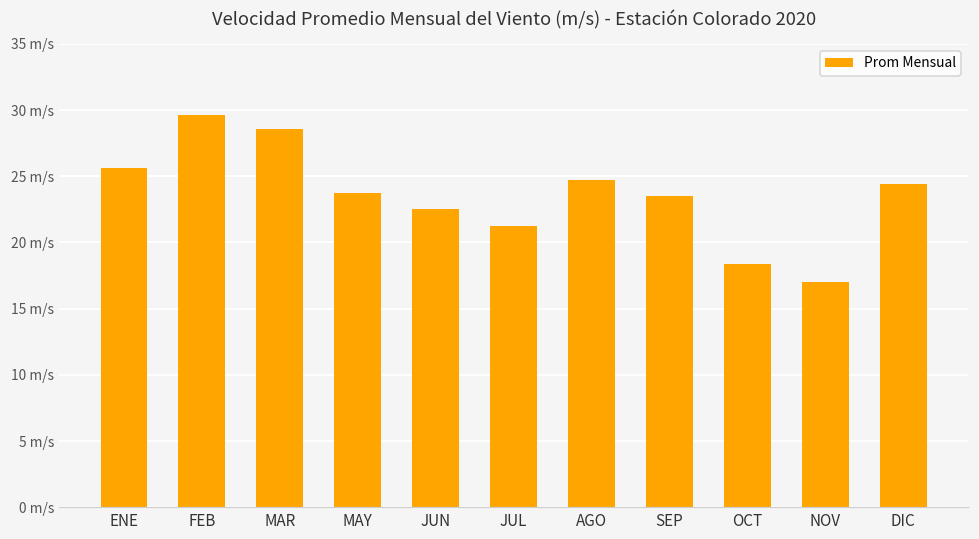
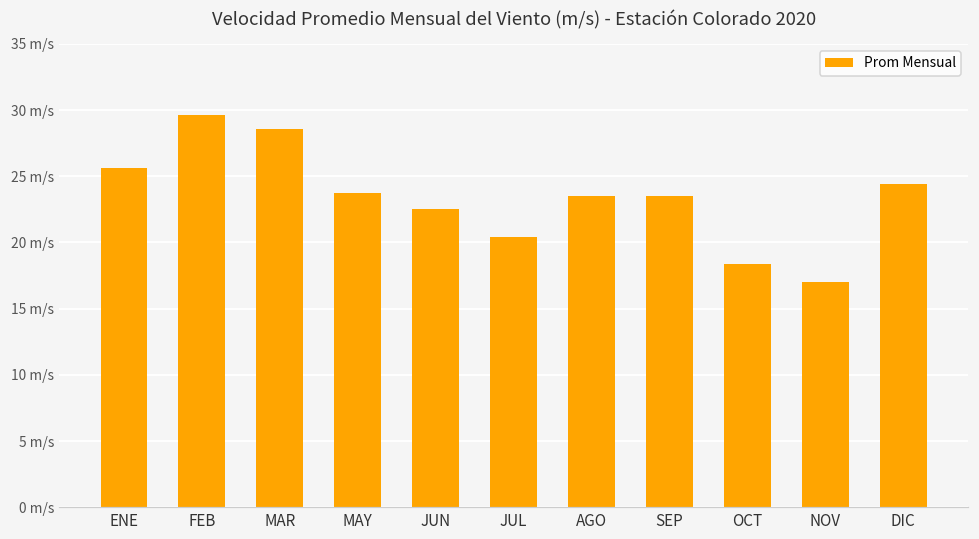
  {
    "ENE": "25.6 m/s",
    "FEB": "29.6 m/s",
    "MAR": "28.6 m/s",
    "MAY": "23.8 m/s",
    "JUN": "22.5 m/s",
-   "JUL": "21.3 m/s",
-   "AGO": "24.7 m/s",
+   "JUL": "20.4 m/s",
+   "AGO": "23.5 m/s",
    "SEP": "23.5 m/s",
    "OCT": "18.4 m/s",
    "NOV": "17.0 m/s",
    "DIC": "24.4 m/s"
  }
